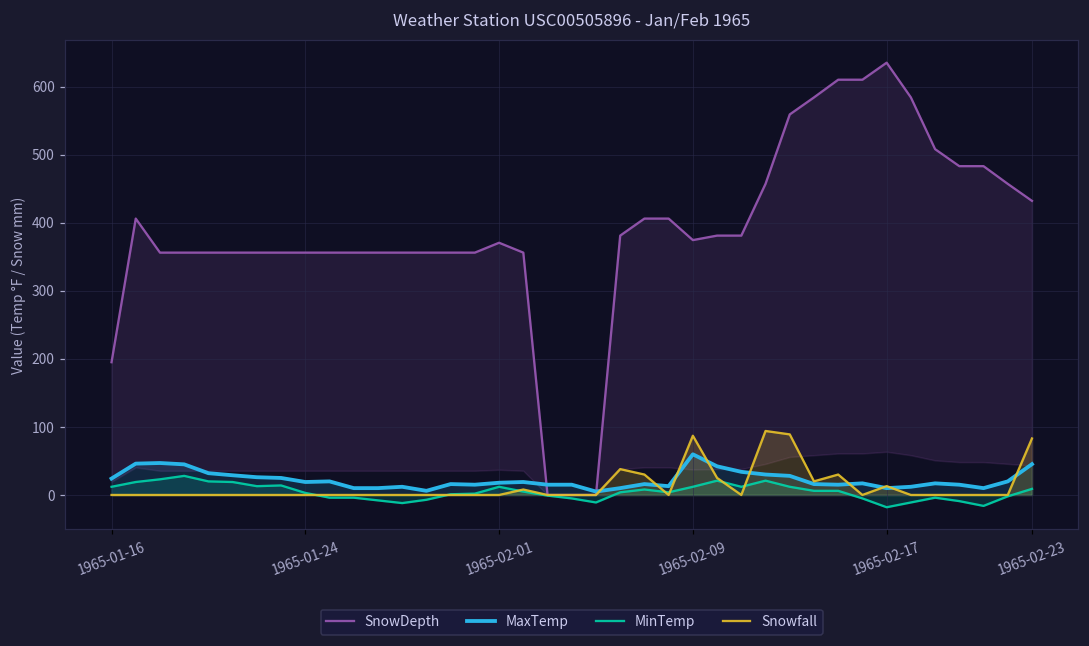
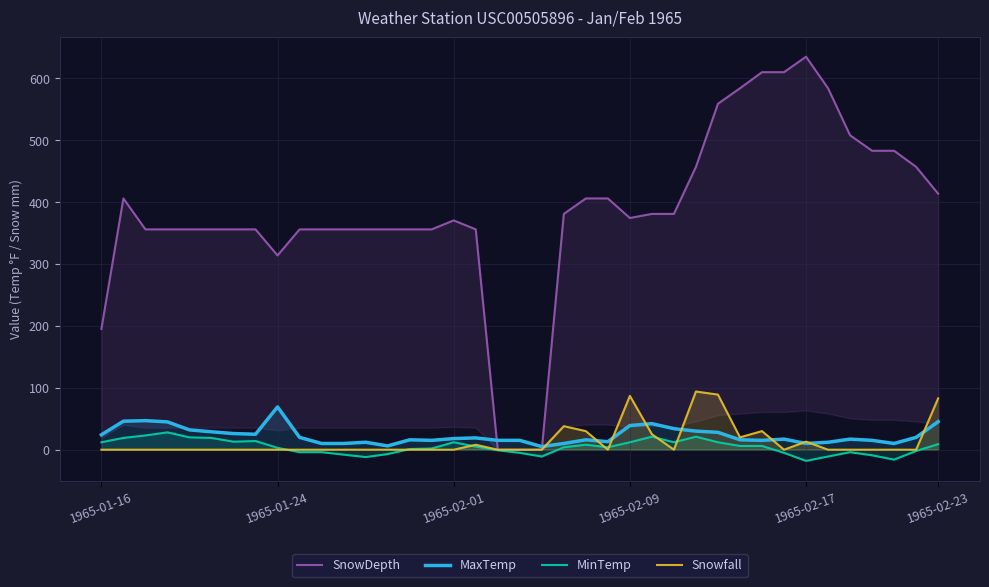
  {
    "SnowDepth": {
      "1965-01-16": 200,
-     "1965-01-24": 360,
+     "1965-01-24": 310,
      "1965-02-01": 370,
      "1965-02-09": 370,
      "1965-02-17": 640,
-     "1965-02-23": 430
+     "1965-02-23": 410
    },
    "MaxTemp": {
      "1965-01-16": 20,
-     "1965-01-24": 20,
+     "1965-01-24": 70,
      "1965-02-01": 20,
-     "1965-02-09": 60,
+     "1965-02-09": 40,
      "1965-02-23": 50
    },
    "Snowfall": {
      "1965-01-16": 0,
      "1965-02-01": 0,
      "1965-02-09": 90,
      "1965-02-23": 80
    }
  }
